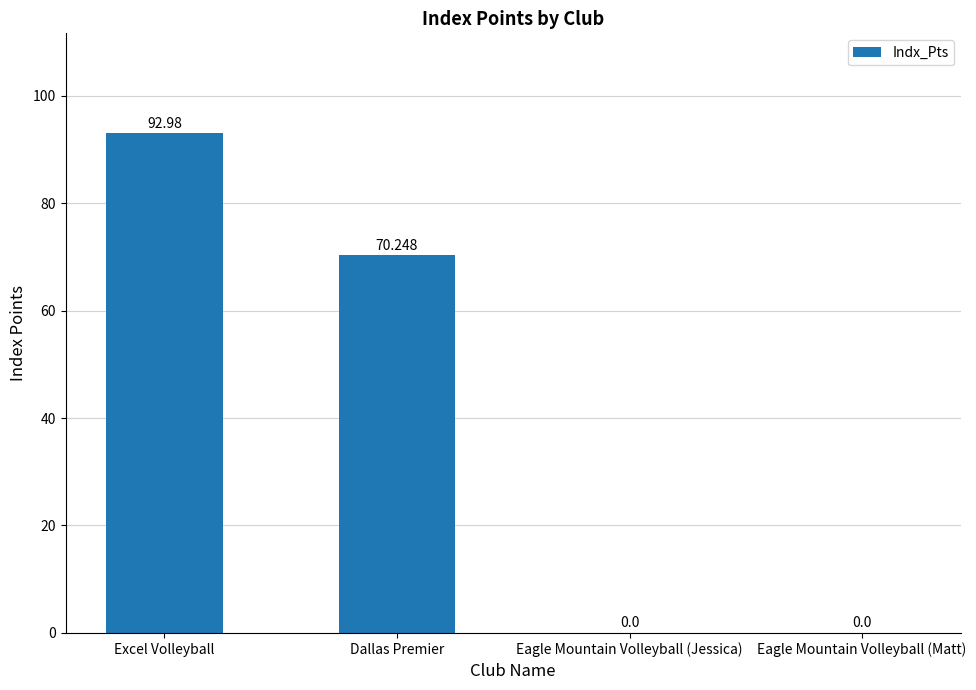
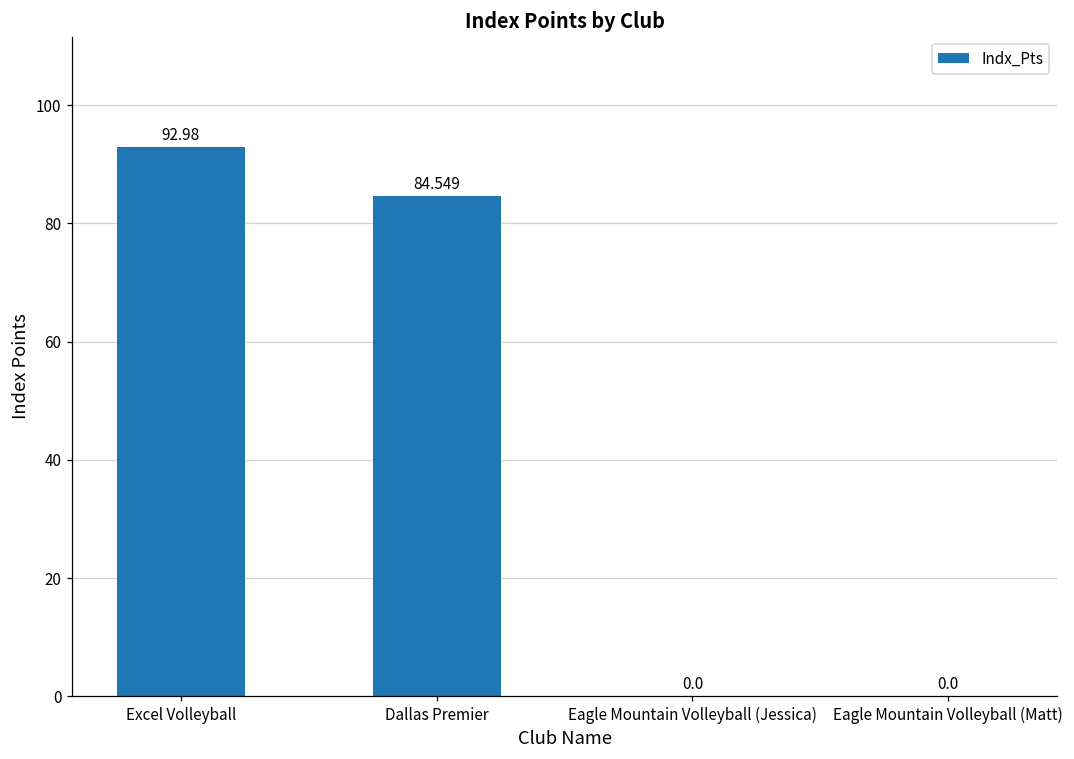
  {
    "Excel Volleyball": 92.98,
-   "Dallas Premier": 70.248,
+   "Dallas Premier": 84.549,
    "Eagle Mountain Volleyball (Jessica)": 0.0,
    "Eagle Mountain Volleyball (Matt)": 0.0
  }
